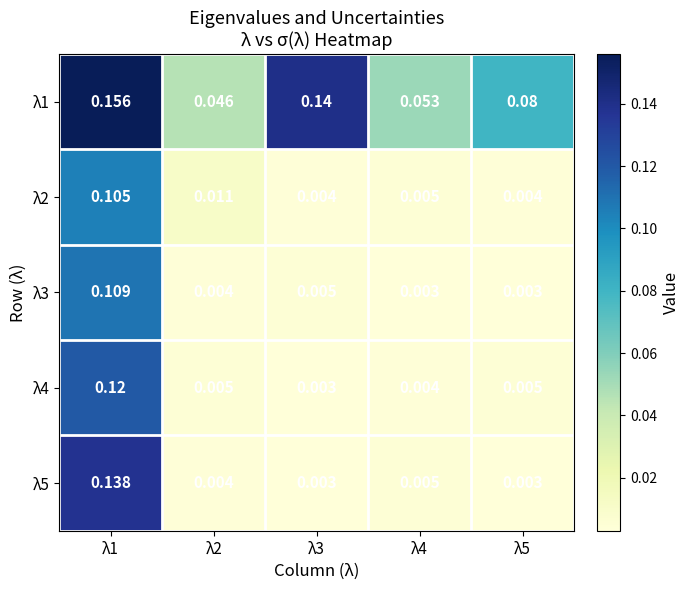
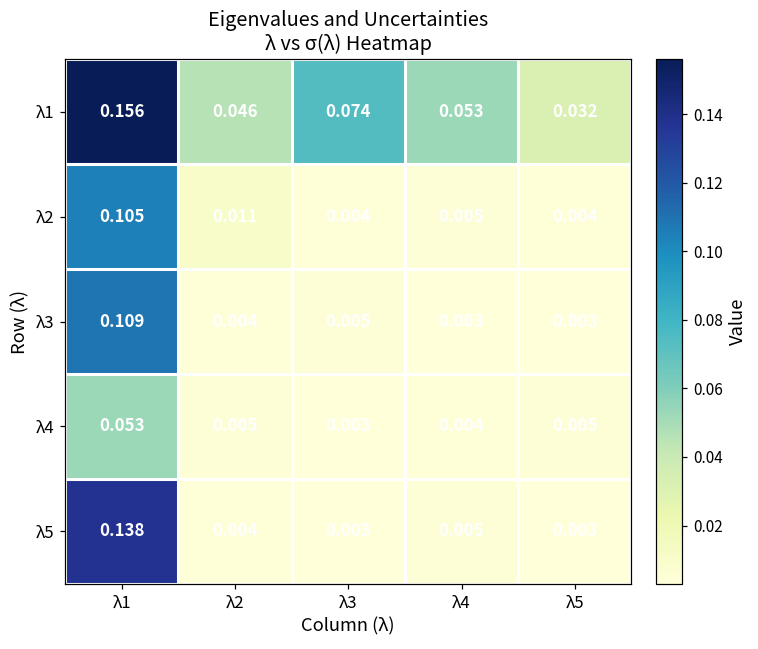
  {
    "λ1": {
      "λ1": 0.156,
      "λ2": 0.046,
-     "λ3": 0.14,
+     "λ3": 0.074,
      "λ4": 0.053,
-     "λ5": 0.08
+     "λ5": 0.032
    },
    "λ2": {
      "λ1": 0.105,
      "λ2": 0.011
    },
    "λ3": {
      "λ1": 0.109
    },
    "λ4": {
-     "λ1": 0.12
+     "λ1": 0.053
    },
    "λ5": {
      "λ1": 0.138
    }
  }
